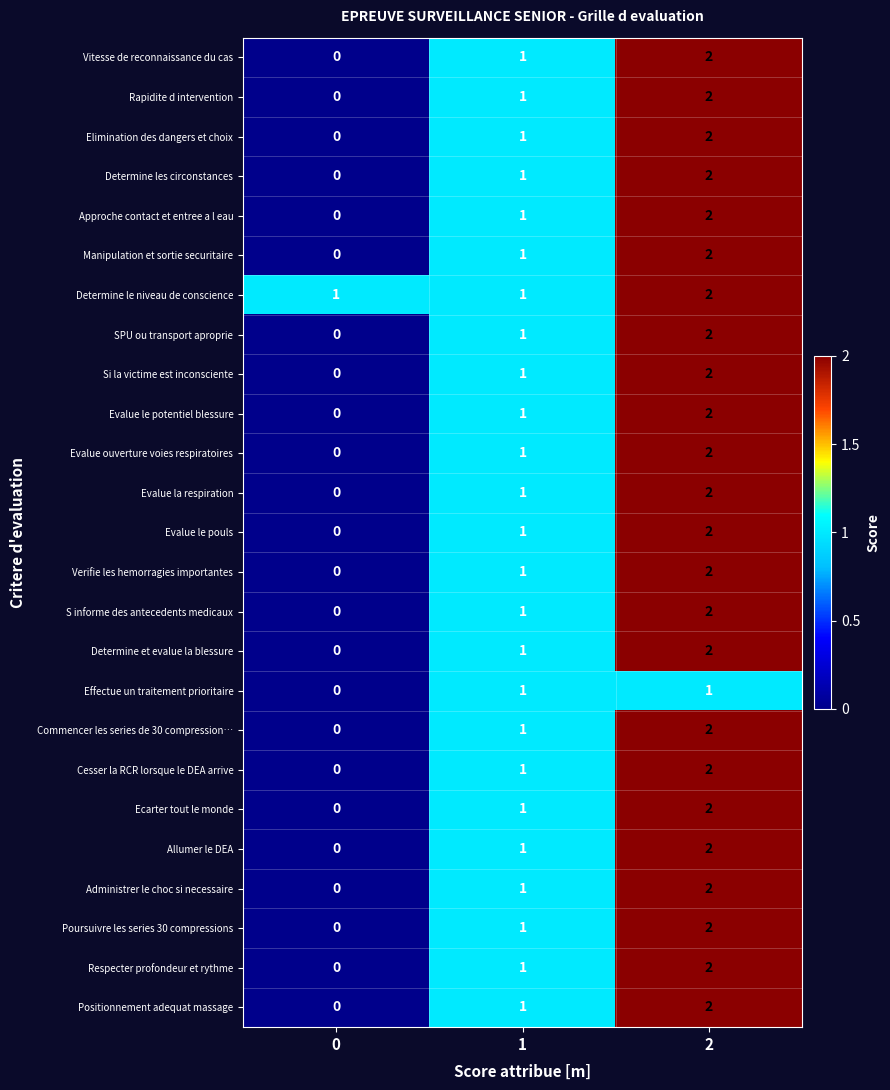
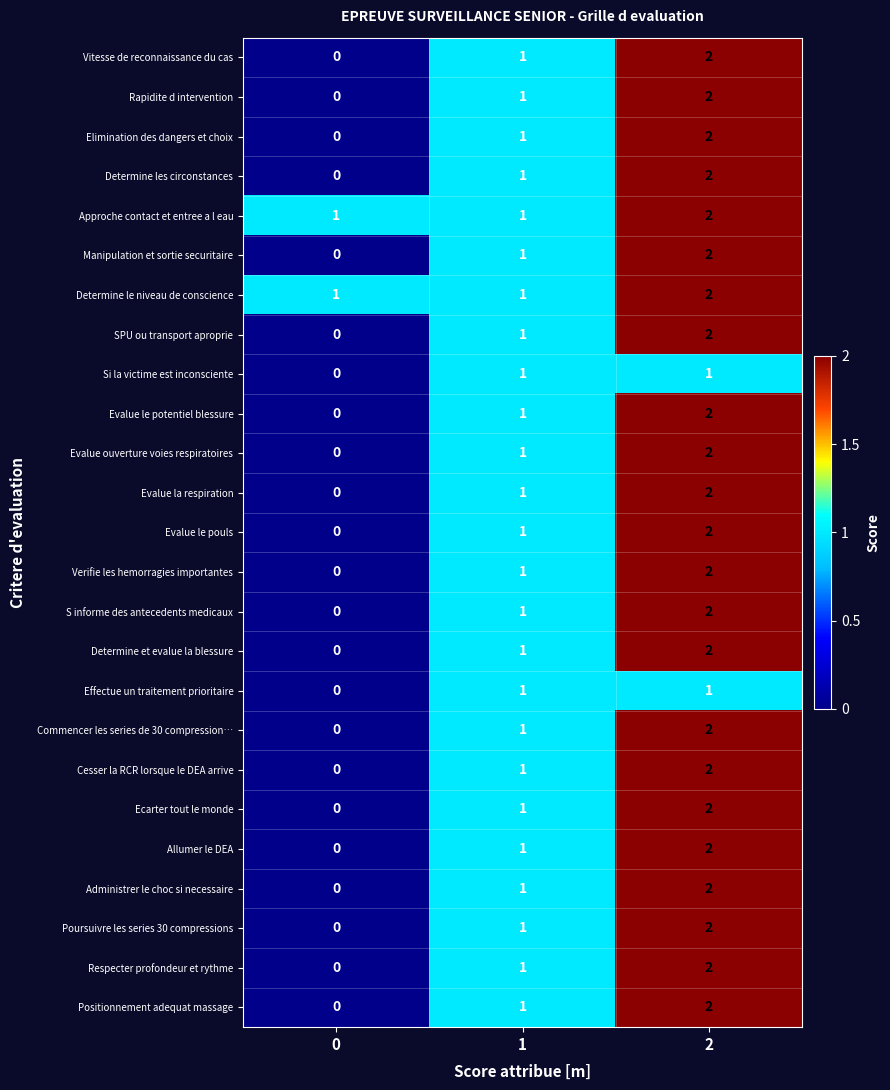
  {
    "Vitesse de reconnaissance du cas": {
      "0": 0,
      "1": 1,
      "2": 2
    },
    "Rapidite d intervention": {
      "0": 0,
      "1": 1,
      "2": 2
    },
    "Elimination des dangers et choix": {
      "0": 0,
      "1": 1,
      "2": 2
    },
    "Determine les circonstances": {
      "0": 0,
      "1": 1,
      "2": 2
    },
    "Approche contact et entree a l eau": {
-     "0": 0,
+     "0": 1,
      "1": 1,
      "2": 2
    },
    "Manipulation et sortie securitaire": {
      "0": 0,
      "1": 1,
      "2": 2
    },
    "Determine le niveau de conscience": {
      "0": 1,
      "1": 1,
      "2": 2
    },
    "SPU ou transport aproprie": {
      "0": 0,
      "1": 1,
      "2": 2
    },
    "Si la victime est inconsciente": {
      "0": 0,
      "1": 1,
-     "2": 2
+     "2": 1
    },
    "Evalue le potentiel blessure": {
      "0": 0,
      "1": 1,
      "2": 2
    },
    "Evalue ouverture voies respiratoires": {
      "0": 0,
      "1": 1,
      "2": 2
    },
    "Evalue la respiration": {
      "0": 0,
      "1": 1,
      "2": 2
    },
    "Evalue le pouls": {
      "0": 0,
      "1": 1,
      "2": 2
    },
    "Verifie les hemorragies importantes": {
      "0": 0,
      "1": 1,
      "2": 2
    },
    "S informe des antecedents medicaux": {
      "0": 0,
      "1": 1,
      "2": 2
    },
    "Determine et evalue la blessure": {
      "0": 0,
      "1": 1,
      "2": 2
    },
    "Effectue un traitement prioritaire": {
      "0": 0,
      "1": 1,
      "2": 1
    },
    "Commencer les series de 30 compression…": {
      "0": 0,
      "1": 1,
      "2": 2
    },
    "Cesser la RCR lorsque le DEA arrive": {
      "0": 0,
      "1": 1,
      "2": 2
    },
    "Ecarter tout le monde": {
      "0": 0,
      "1": 1,
      "2": 2
    },
    "Allumer le DEA": {
      "0": 0,
      "1": 1,
      "2": 2
    },
    "Administrer le choc si necessaire": {
      "0": 0,
      "1": 1,
      "2": 2
    },
    "Poursuivre les series 30 compressions": {
      "0": 0,
      "1": 1,
      "2": 2
    },
    "Respecter profondeur et rythme": {
      "0": 0,
      "1": 1,
      "2": 2
    },
    "Positionnement adequat massage": {
      "0": 0,
      "1": 1,
      "2": 2
    }
  }
